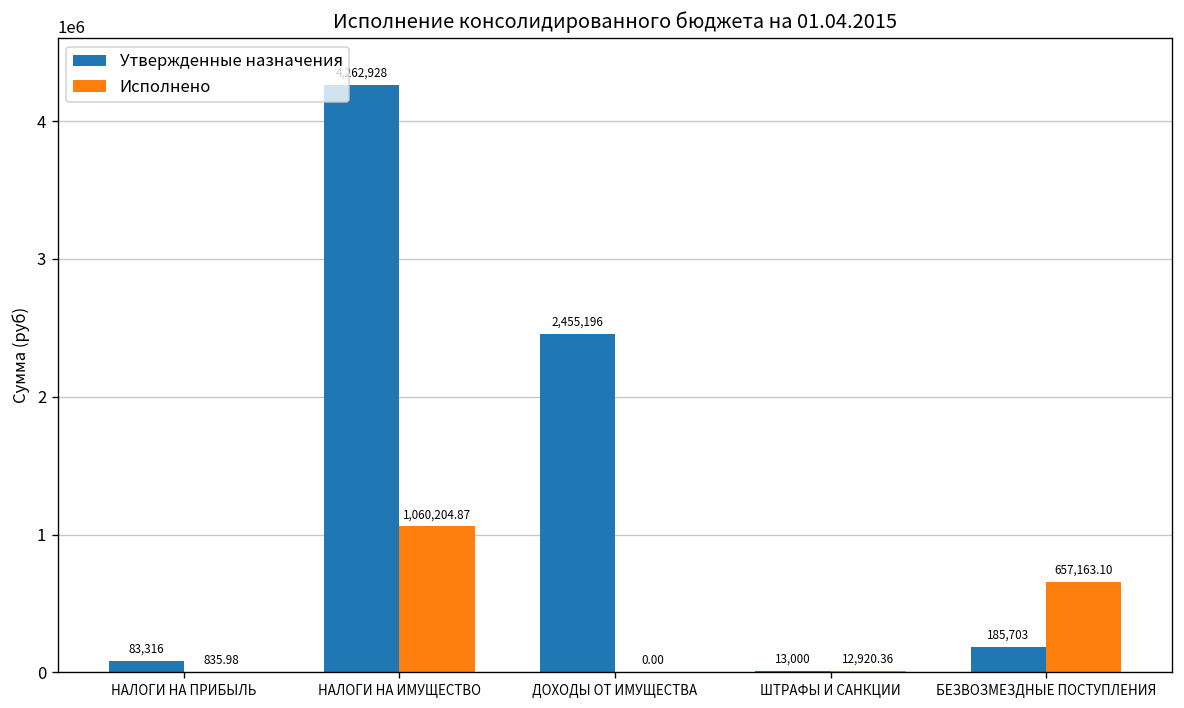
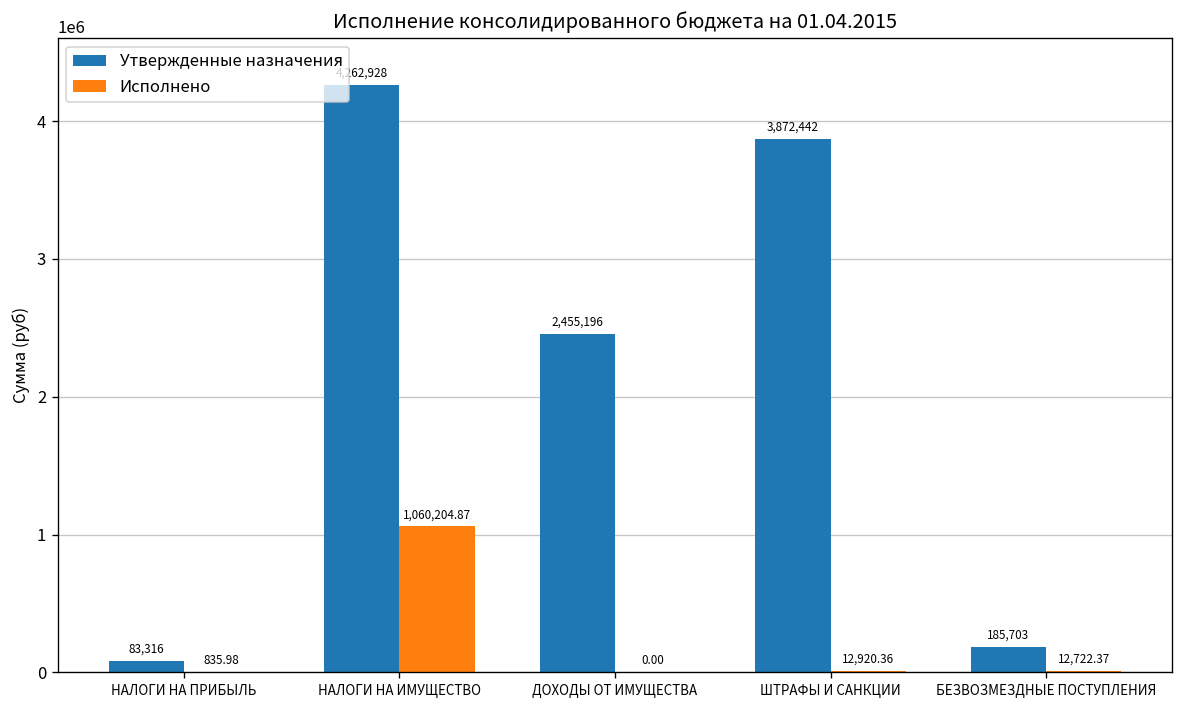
  {
    "Утвержденные назначения": {
      "НАЛОГИ НА ПРИБЫЛЬ": "83,316",
      "ДОХОДЫ ОТ ИМУЩЕСТВА": "2,455,196",
-     "ШТРАФЫ И САНКЦИИ": "13,000",
+     "ШТРАФЫ И САНКЦИИ": "3,872,442",
      "БЕЗВОЗМЕЗДНЫЕ ПОСТУПЛЕНИЯ": "185,703"
    },
    "Исполнено": {
      "НАЛОГИ НА ПРИБЫЛЬ": "835.98",
      "НАЛОГИ НА ИМУЩЕСТВО": "1,060,204.87",
      "ДОХОДЫ ОТ ИМУЩЕСТВА": "0.00",
      "ШТРАФЫ И САНКЦИИ": "12,920.36",
-     "БЕЗВОЗМЕЗДНЫЕ ПОСТУПЛЕНИЯ": "657,163.10"
+     "БЕЗВОЗМЕЗДНЫЕ ПОСТУПЛЕНИЯ": "12,722.37"
    }
  }
